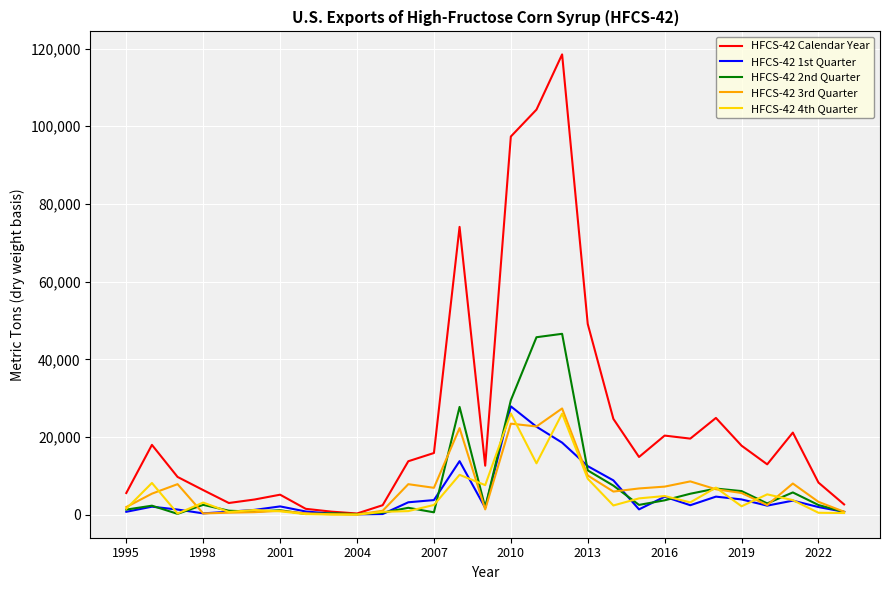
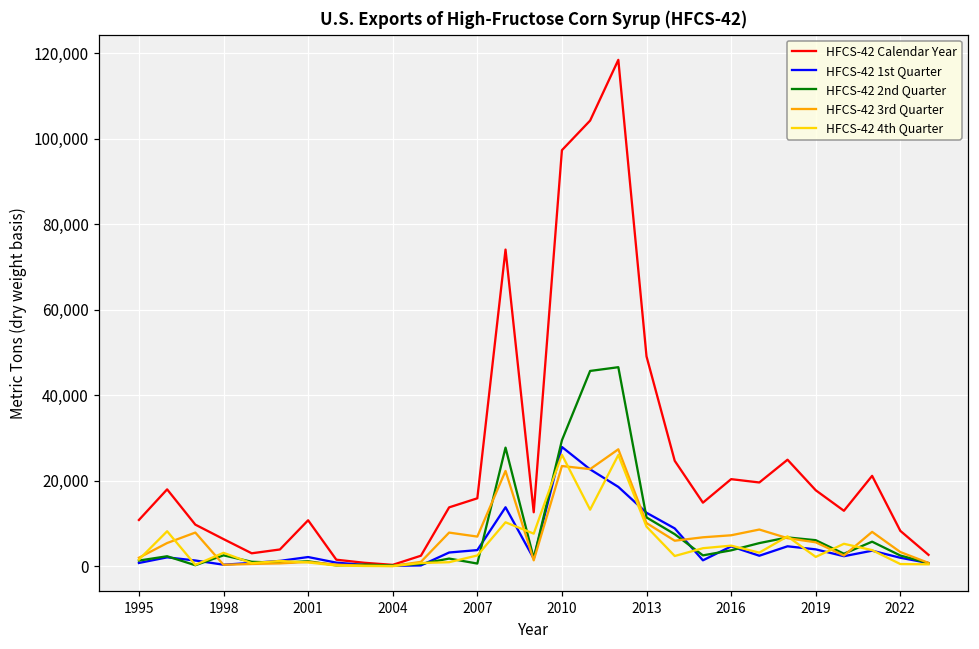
  {
    "HFCS-42 Calendar Year": {
-     "1995": "6,000",
+     "1995": "11,000",
      "1998": "6,000",
-     "2001": "5,000",
+     "2001": "11,000",
      "2007": "16,000",
      "2010": "97,000",
      "2013": "49,000",
      "2016": "20,000",
      "2019": "18,000",
      "2022": "8,000"
    },
    "HFCS-42 1st Quarter": {
      "2001": "2,000",
      "2007": "4,000",
      "2010": "28,000",
      "2013": "13,000",
      "2019": "4,000"
    },
    "HFCS-42 2nd Quarter": {
      "2007": "1,000",
      "2010": "29,000",
      "2013": "11,000",
      "2016": "4,000"
    }
  }
